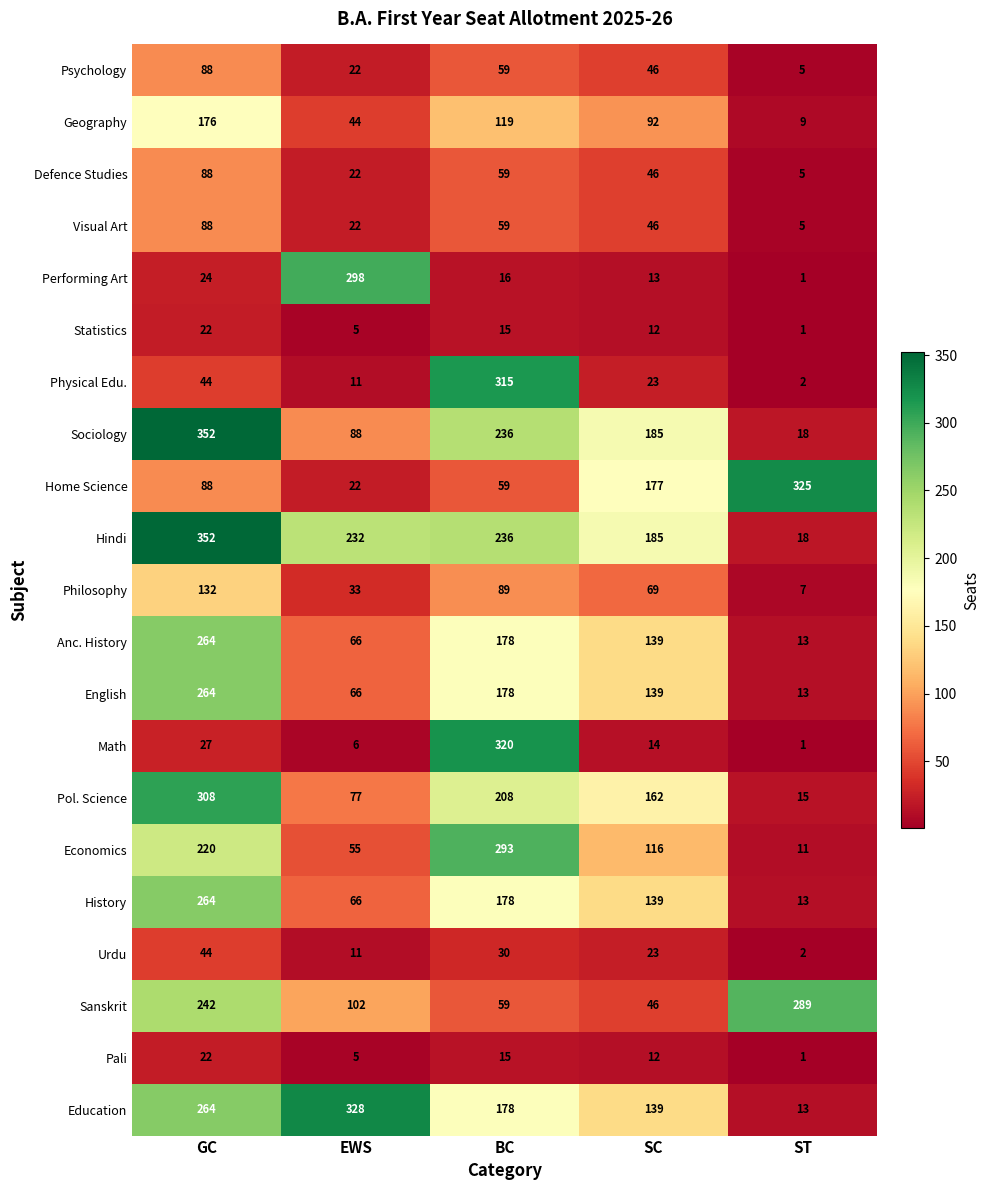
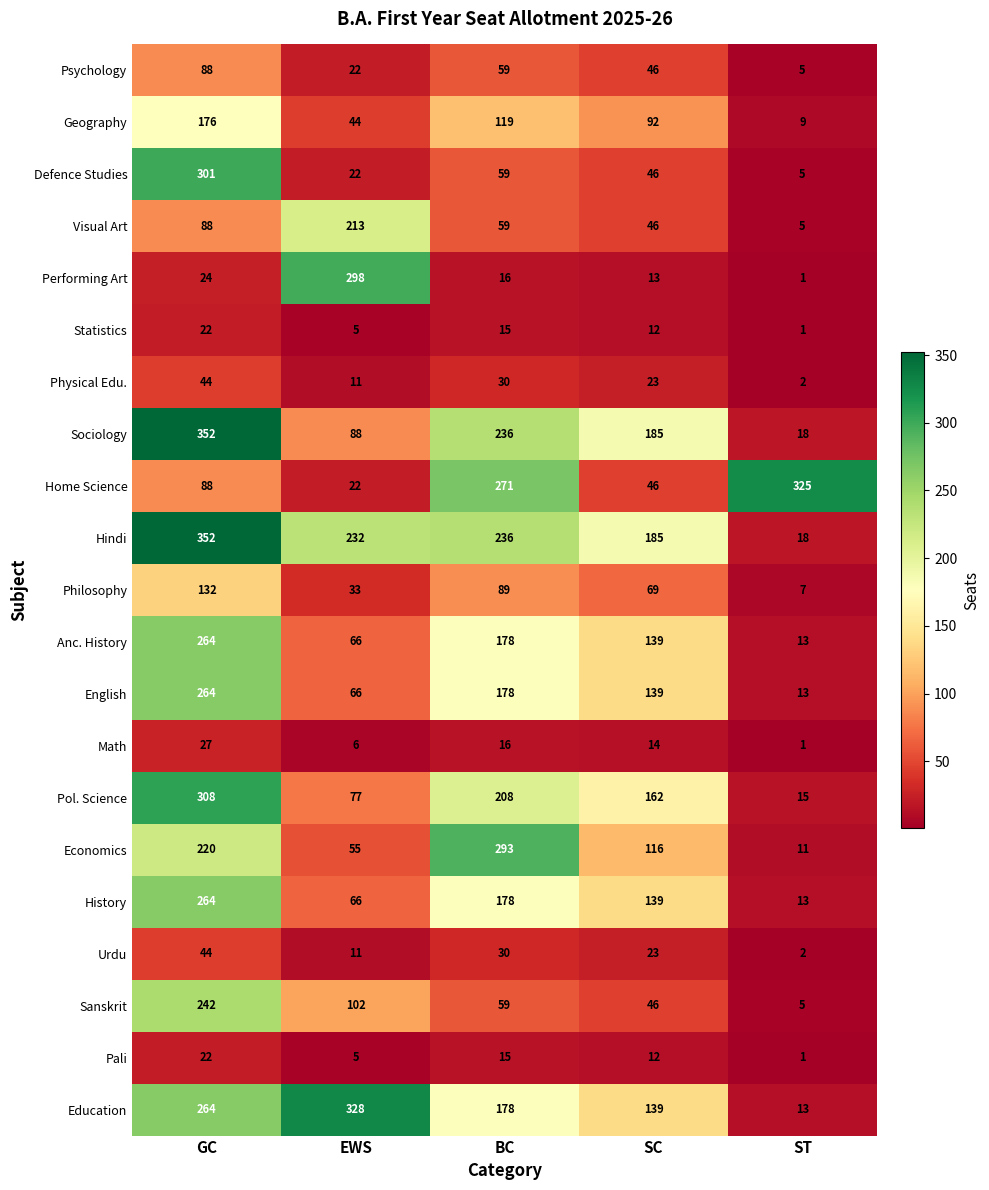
  {
    "Psychology": {
      "GC": 88,
      "EWS": 22,
      "BC": 59,
      "SC": 46,
      "ST": 5
    },
    "Geography": {
      "GC": 176,
      "EWS": 44,
      "BC": 119,
      "SC": 92,
      "ST": 9
    },
    "Defence Studies": {
-     "GC": 88,
+     "GC": 301,
      "EWS": 22,
      "BC": 59,
      "SC": 46,
      "ST": 5
    },
    "Visual Art": {
      "GC": 88,
-     "EWS": 22,
+     "EWS": 213,
      "BC": 59,
      "SC": 46,
      "ST": 5
    },
    "Performing Art": {
      "GC": 24,
      "EWS": 298,
      "BC": 16,
      "SC": 13,
      "ST": 1
    },
    "Statistics": {
      "GC": 22,
      "EWS": 5,
      "BC": 15,
      "SC": 12,
      "ST": 1
    },
    "Physical Edu.": {
      "GC": 44,
      "EWS": 11,
-     "BC": 315,
+     "BC": 30,
      "SC": 23,
      "ST": 2
    },
    "Sociology": {
      "GC": 352,
      "EWS": 88,
      "BC": 236,
      "SC": 185,
      "ST": 18
    },
    "Home Science": {
      "GC": 88,
      "EWS": 22,
-     "BC": 59,
-     "SC": 177,
+     "BC": 271,
+     "SC": 46,
      "ST": 325
    },
    "Hindi": {
      "GC": 352,
      "EWS": 232,
      "BC": 236,
      "SC": 185,
      "ST": 18
    },
    "Philosophy": {
      "GC": 132,
      "EWS": 33,
      "BC": 89,
      "SC": 69,
      "ST": 7
    },
    "Anc. History": {
      "GC": 264,
      "EWS": 66,
      "BC": 178,
      "SC": 139,
      "ST": 13
    },
    "English": {
      "GC": 264,
      "EWS": 66,
      "BC": 178,
      "SC": 139,
      "ST": 13
    },
    "Math": {
      "GC": 27,
      "EWS": 6,
-     "BC": 320,
+     "BC": 16,
      "SC": 14,
      "ST": 1
    },
    "Pol. Science": {
      "GC": 308,
      "EWS": 77,
      "BC": 208,
      "SC": 162,
      "ST": 15
    },
    "Economics": {
      "GC": 220,
      "EWS": 55,
      "BC": 293,
      "SC": 116,
      "ST": 11
    },
    "History": {
      "GC": 264,
      "EWS": 66,
      "BC": 178,
      "SC": 139,
      "ST": 13
    },
    "Urdu": {
      "GC": 44,
      "EWS": 11,
      "BC": 30,
      "SC": 23,
      "ST": 2
    },
    "Sanskrit": {
      "GC": 242,
      "EWS": 102,
      "BC": 59,
      "SC": 46,
-     "ST": 289
+     "ST": 5
    },
    "Pali": {
      "GC": 22,
      "EWS": 5,
      "BC": 15,
      "SC": 12,
      "ST": 1
    },
    "Education": {
      "GC": 264,
      "EWS": 328,
      "BC": 178,
      "SC": 139,
      "ST": 13
    }
  }
